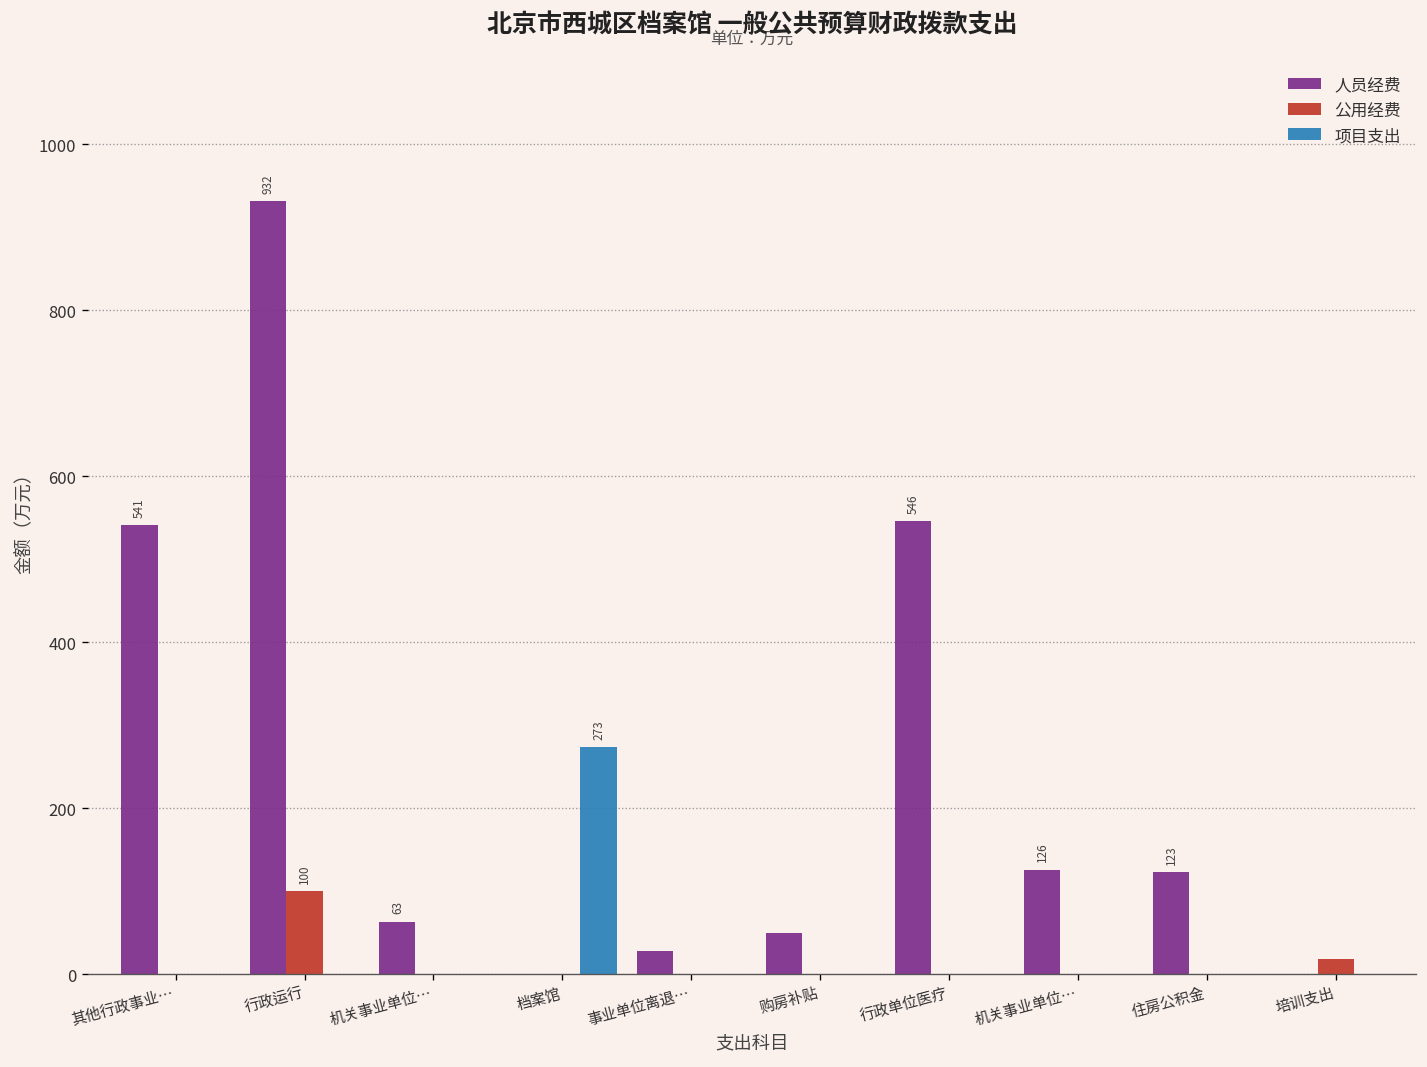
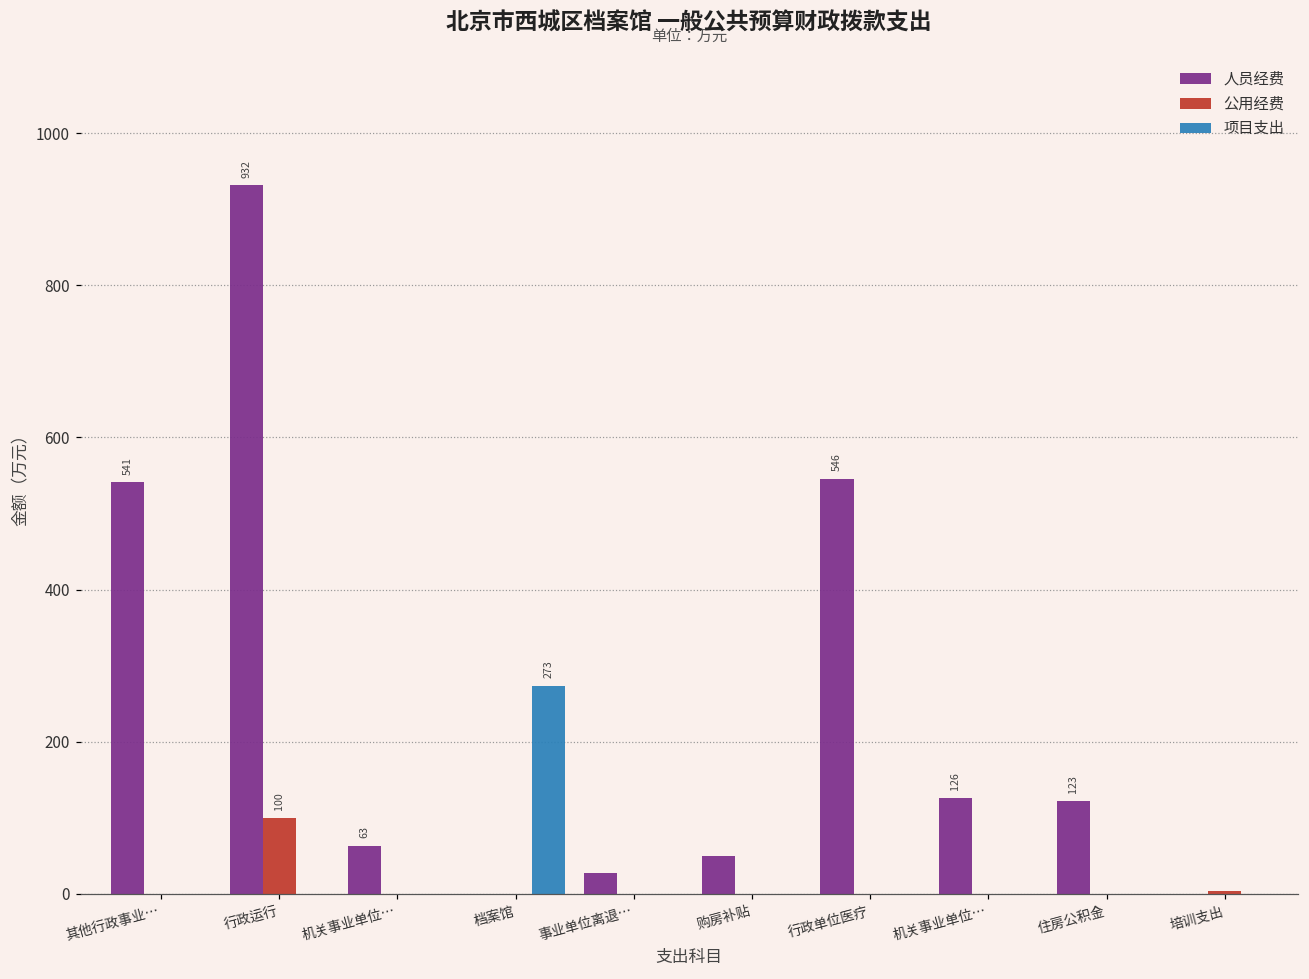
  {
    "人员经费": {
      "其他行政事业…": 541,
      "行政运行": 932,
      "行政单位医疗": 546,
      "住房公积金": 123
    },
    "公用经费": {
      "其他行政事业…": 0,
      "档案馆": 0,
      "事业单位离退…": 0,
      "购房补贴": 0,
      "行政单位医疗": 0,
      "住房公积金": 0,
-     "培训支出": 20
+     "培训支出": 0
    },
    "项目支出": {
      "档案馆": 273
    }
  }
